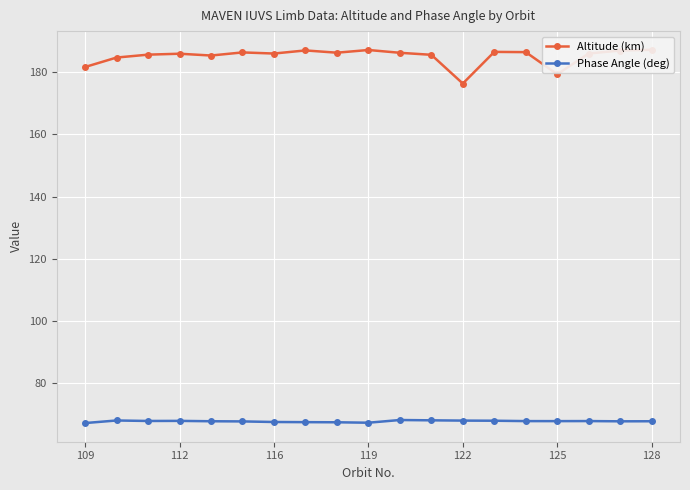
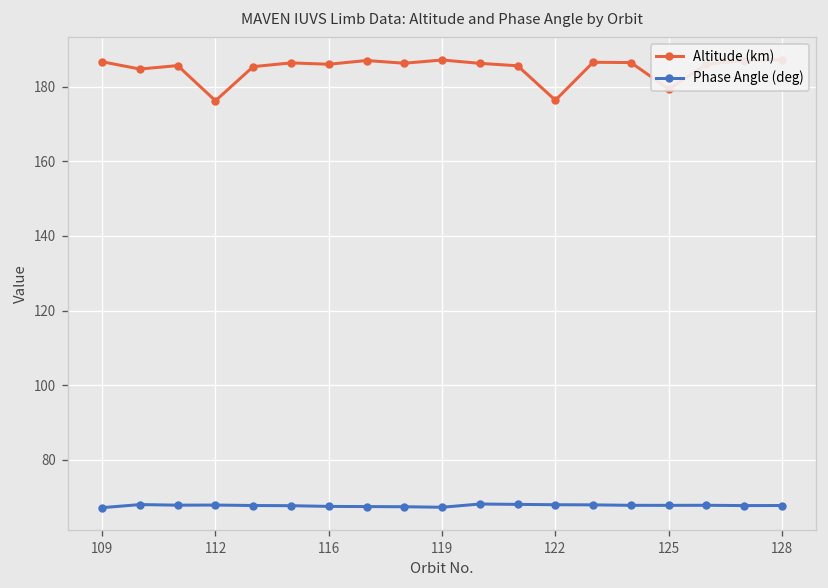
  {
    "Altitude (km)": {
-     "109": 182,
-     "112": 186,
+     "109": 187,
+     "112": 176,
      "116": 186,
      "119": 187,
      "122": 176,
      "125": 179
    },
    "Phase Angle (deg)": {
      "109": 67,
      "112": 68,
      "116": 68,
      "119": 67,
      "122": 68,
      "125": 68,
      "128": 68
    }
  }
